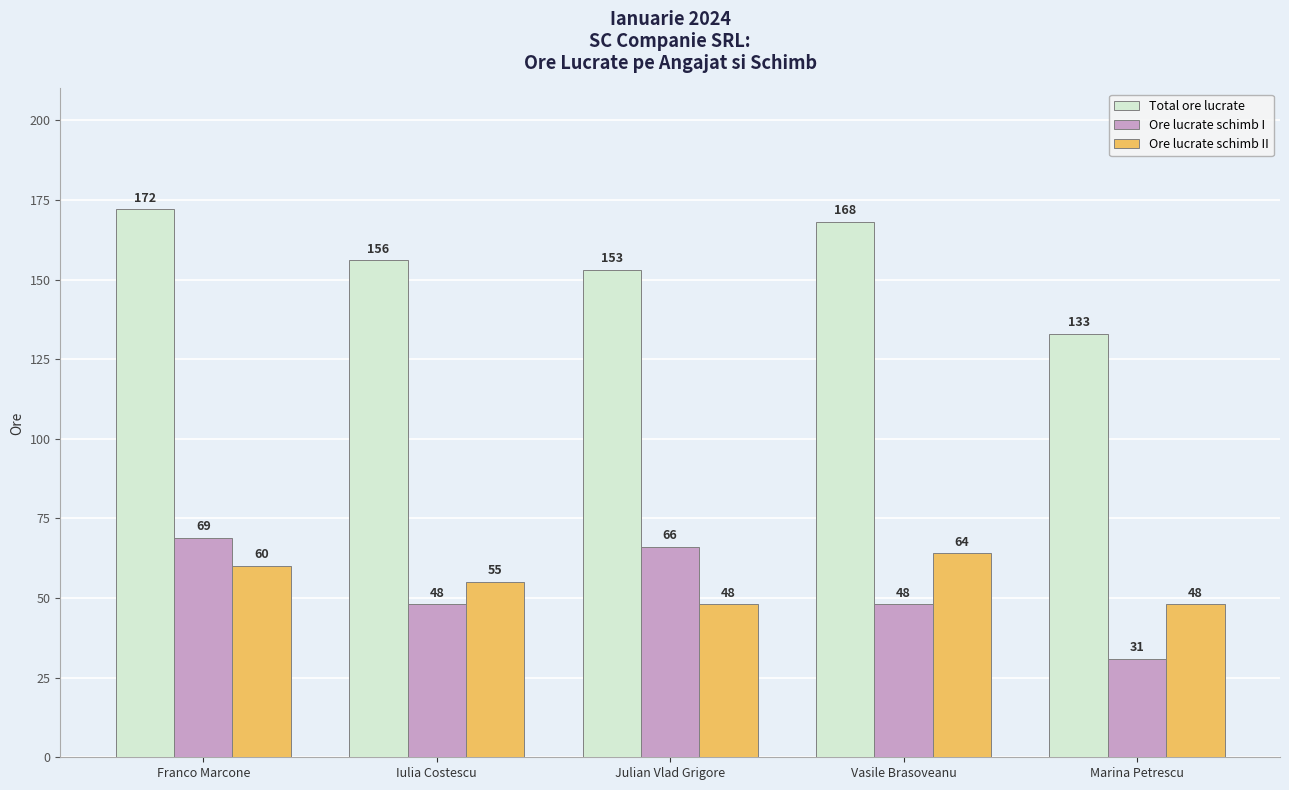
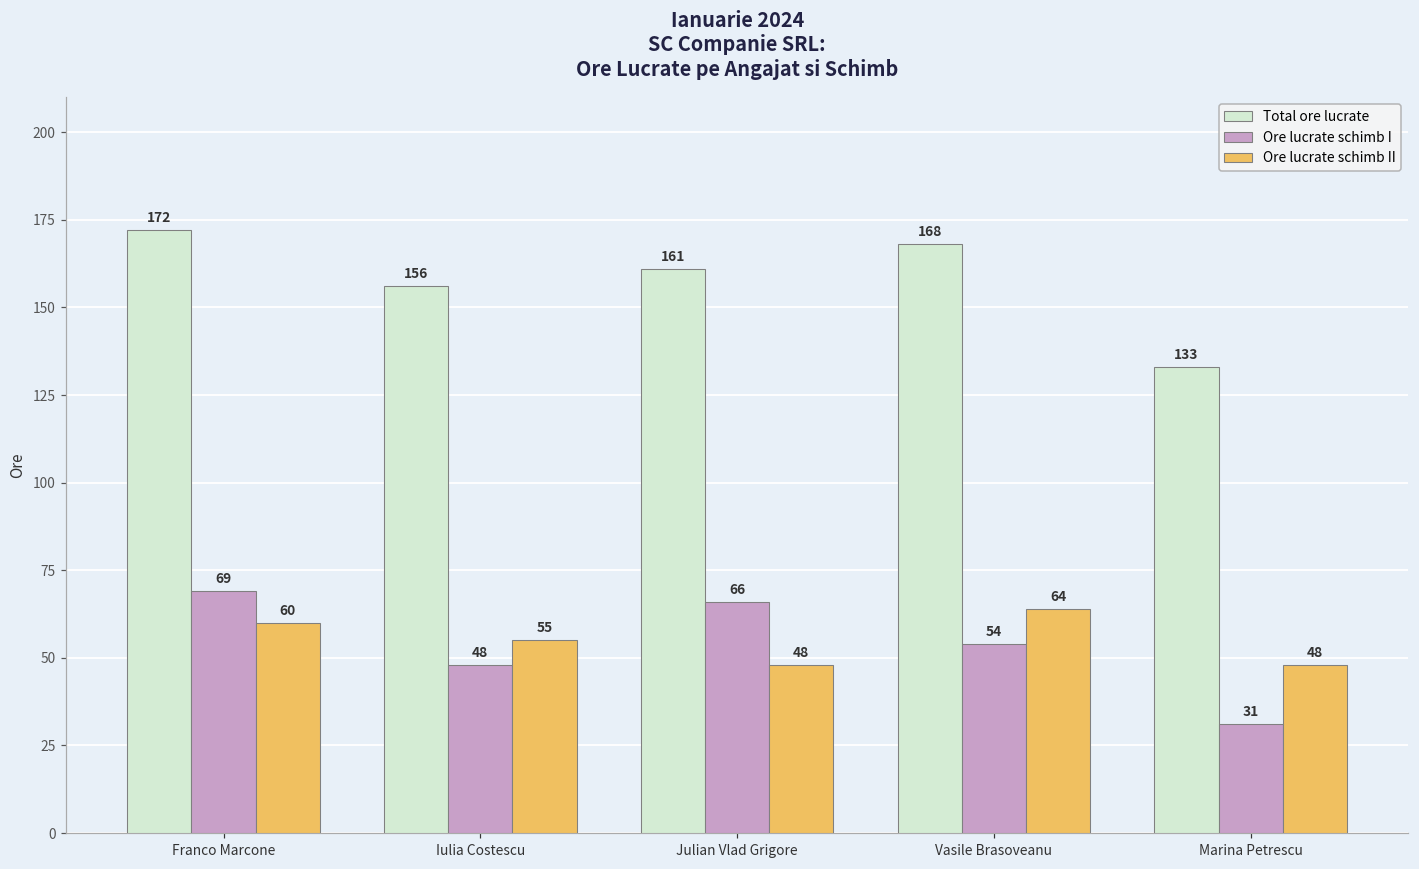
  {
    "Total ore lucrate": {
      "Franco Marcone": 172,
      "Iulia Costescu": 156,
-     "Julian Vlad Grigore": 153,
+     "Julian Vlad Grigore": 161,
      "Vasile Brasoveanu": 168,
      "Marina Petrescu": 133
    },
    "Ore lucrate schimb I": {
      "Franco Marcone": 69,
      "Iulia Costescu": 48,
      "Julian Vlad Grigore": 66,
-     "Vasile Brasoveanu": 48,
+     "Vasile Brasoveanu": 54,
      "Marina Petrescu": 31
    },
    "Ore lucrate schimb II": {
      "Franco Marcone": 60,
      "Iulia Costescu": 55,
      "Julian Vlad Grigore": 48,
      "Vasile Brasoveanu": 64,
      "Marina Petrescu": 48
    }
  }
